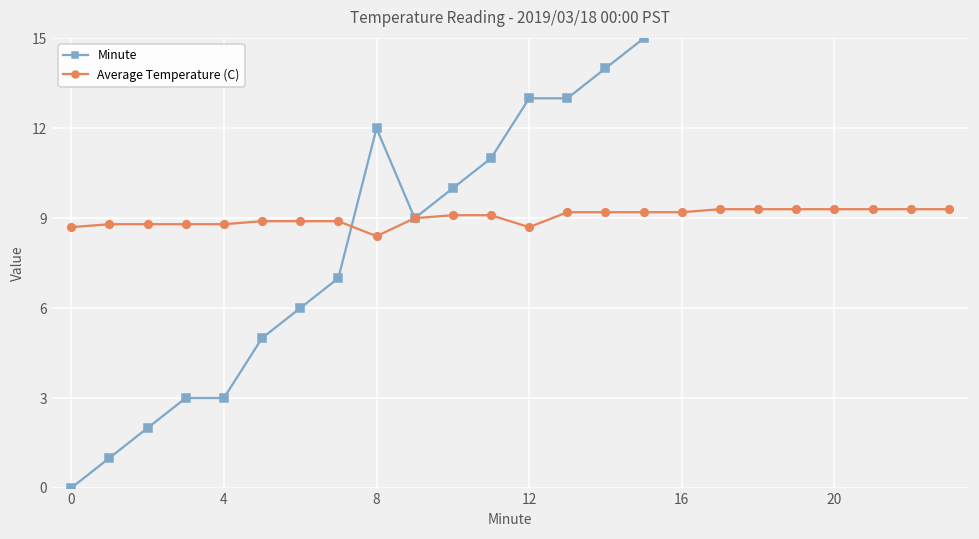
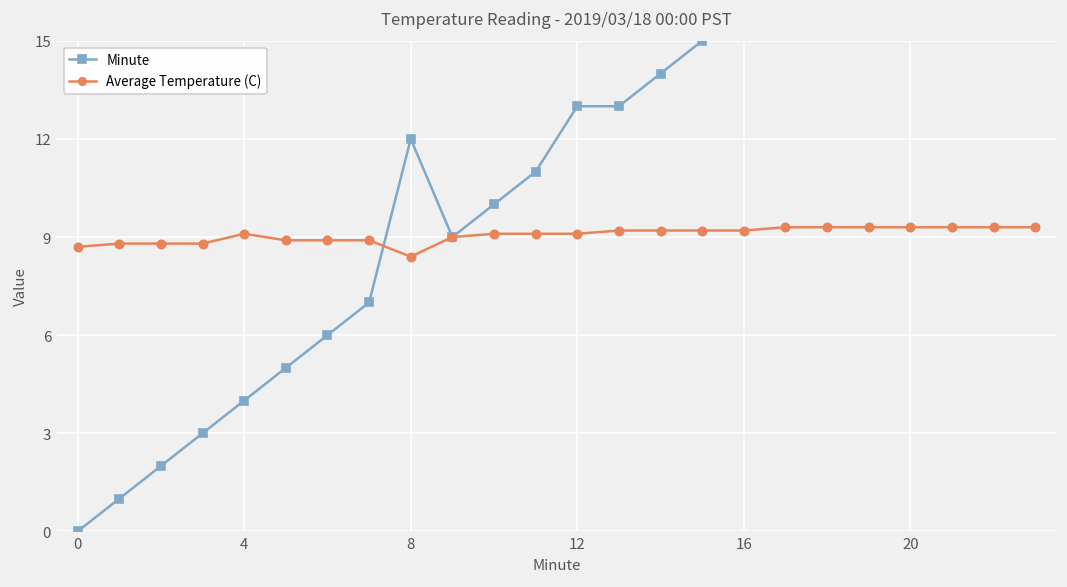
  {
    "Minute": {
      "0": 0,
-     "4": 3,
+     "4": 4,
      "8": 12,
      "12": 13
    },
    "Average Temperature (C)": {
      "0": 8.7,
-     "4": 8.8,
+     "4": 9.1,
      "8": 8.4,
-     "12": 8.7,
+     "12": 9.1,
      "16": 9.2,
      "20": 9.3
    }
  }
